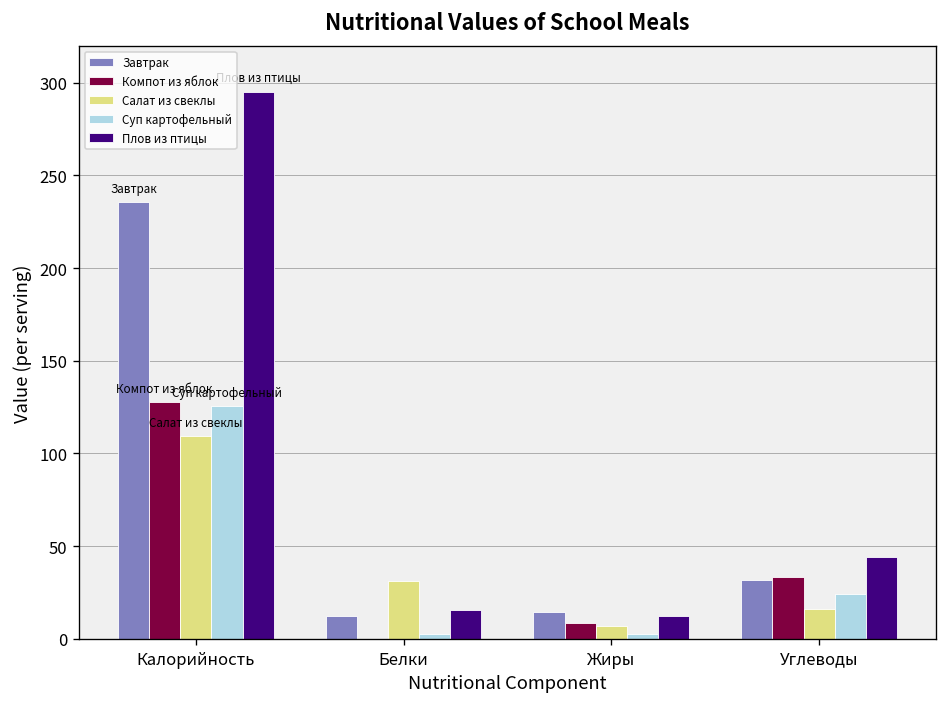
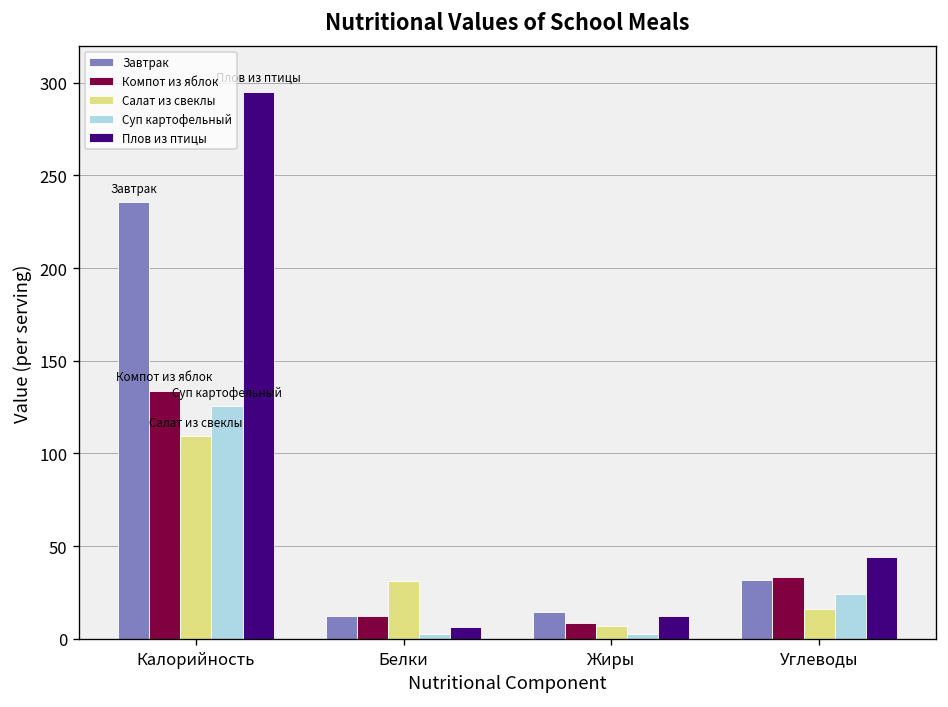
  {
    "Завтрак": {
      "Калорийность": 236,
      "Белки": 12,
      "Жиры": 15,
      "Углеводы": 32
    },
    "Компот из яблок": {
-     "Калорийность": 128,
-     "Белки": 0,
+     "Калорийность": 134,
+     "Белки": 12,
      "Жиры": 9,
      "Углеводы": 34
    },
    "Салат из свеклы": {
      "Калорийность": 109,
      "Белки": 31,
      "Жиры": 7,
      "Углеводы": 16
    },
    "Суп картофельный": {
      "Калорийность": 126,
      "Белки": 3,
      "Жиры": 3,
      "Углеводы": 24
    },
    "Плов из птицы": {
      "Калорийность": 295,
-     "Белки": 15,
+     "Белки": 6,
      "Жиры": 12,
      "Углеводы": 44
    }
  }
